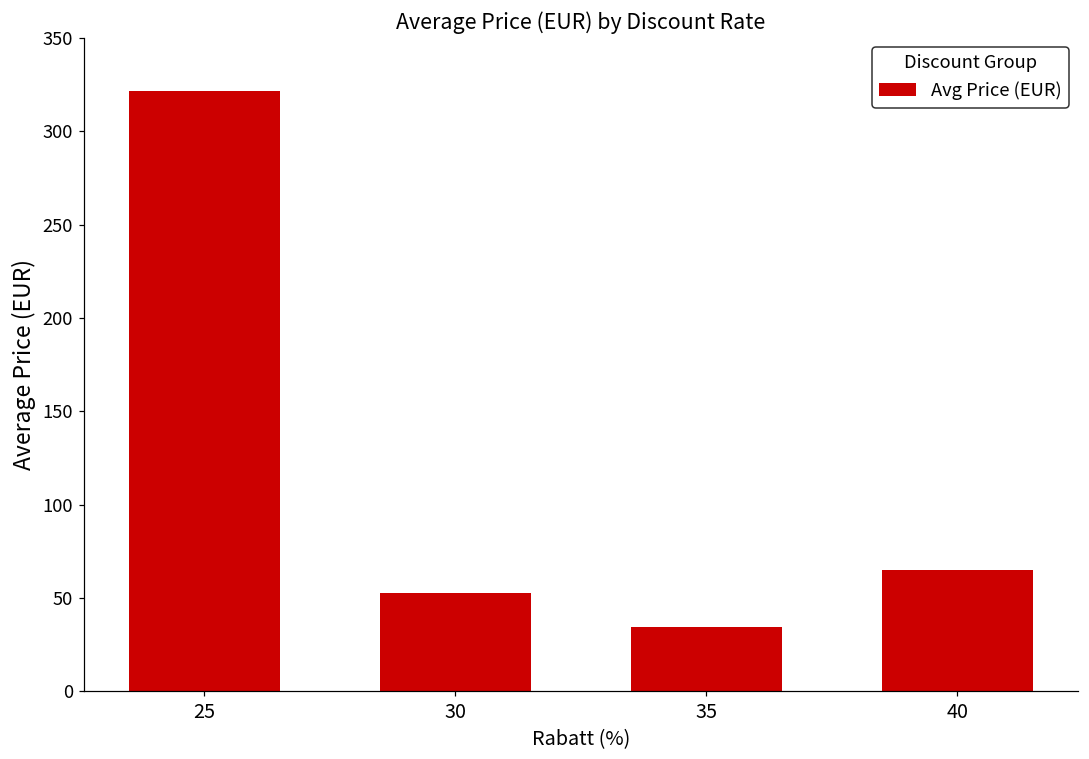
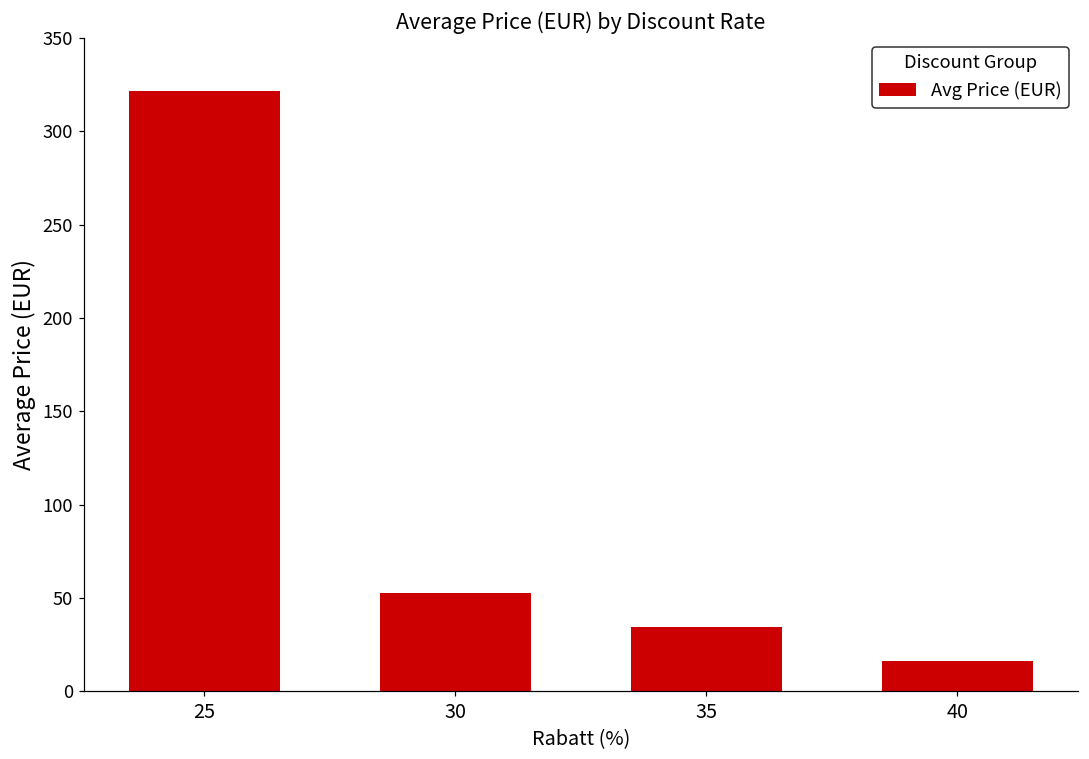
  {
    "25": 322,
    "30": 53,
    "35": 35,
-   "40": 65
+   "40": 16
  }
